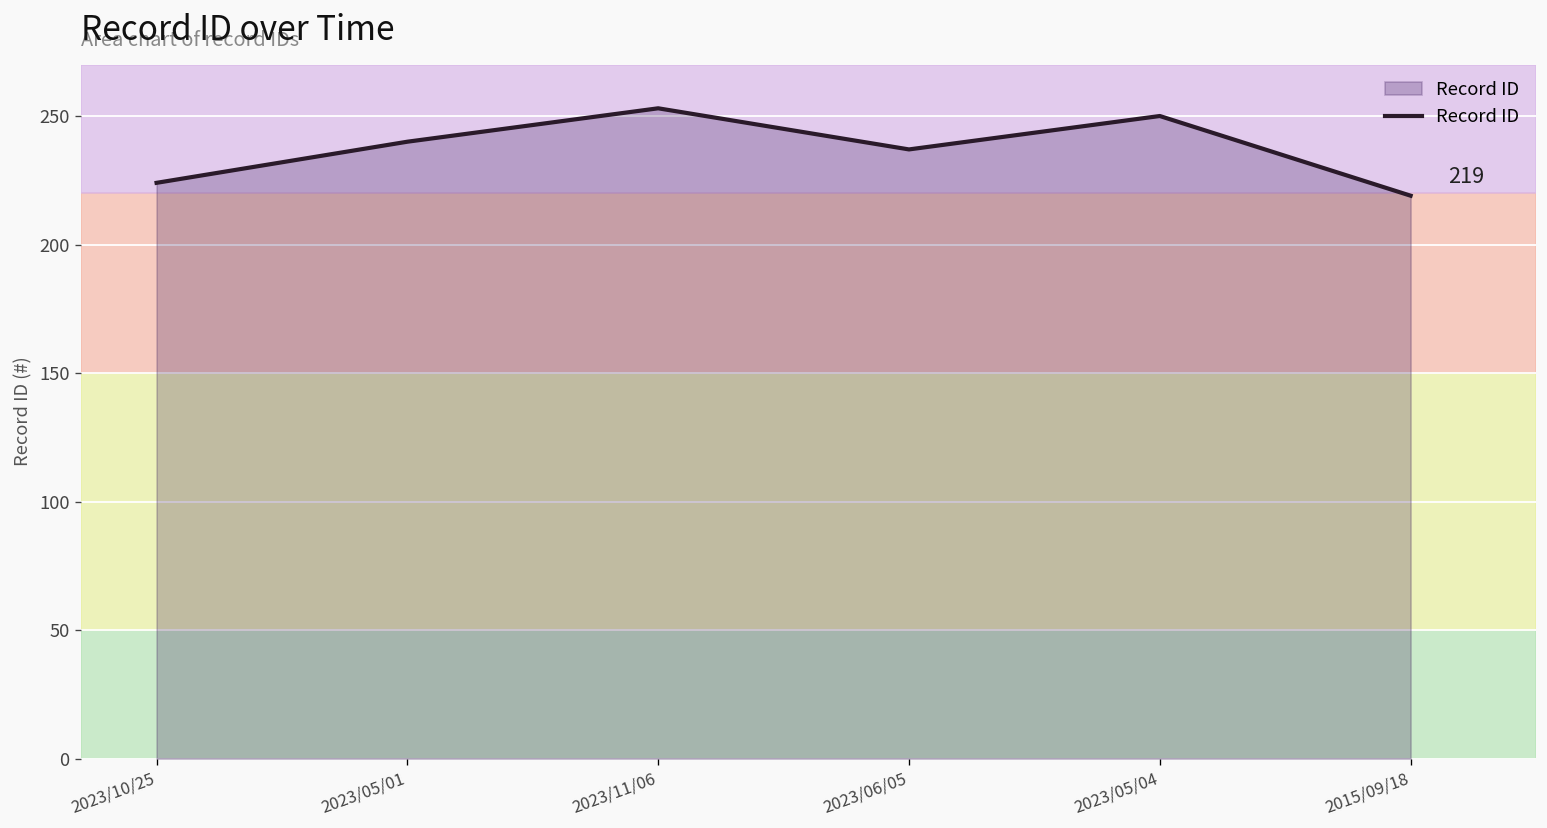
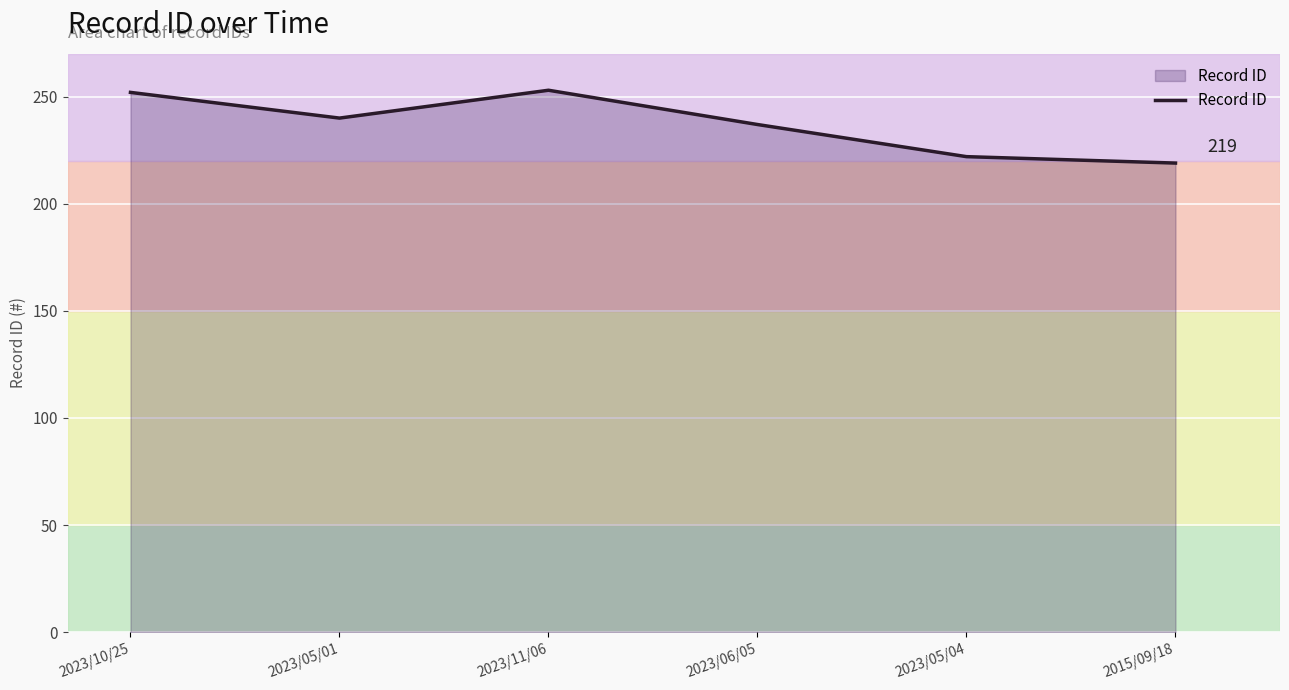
  {
-   "2023/10/25": 224,
+   "2023/10/25": 252,
    "2023/05/01": 240,
    "2023/11/06": 253,
    "2023/06/05": 237,
-   "2023/05/04": 250,
+   "2023/05/04": 222,
    "2015/09/18": 219
  }
